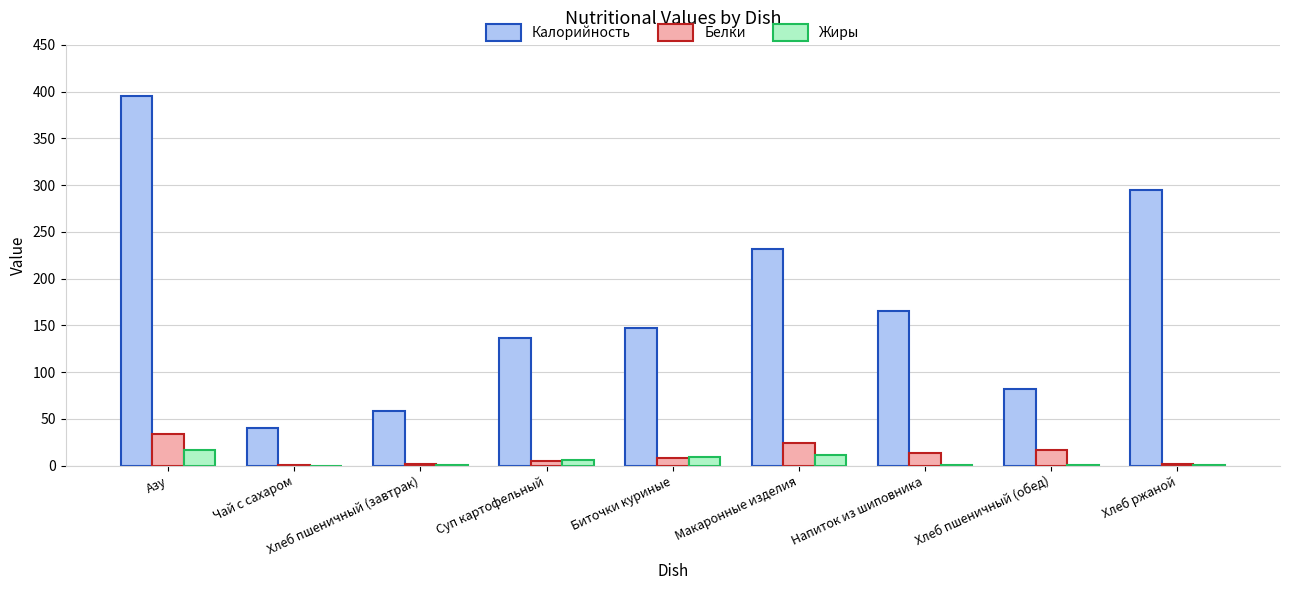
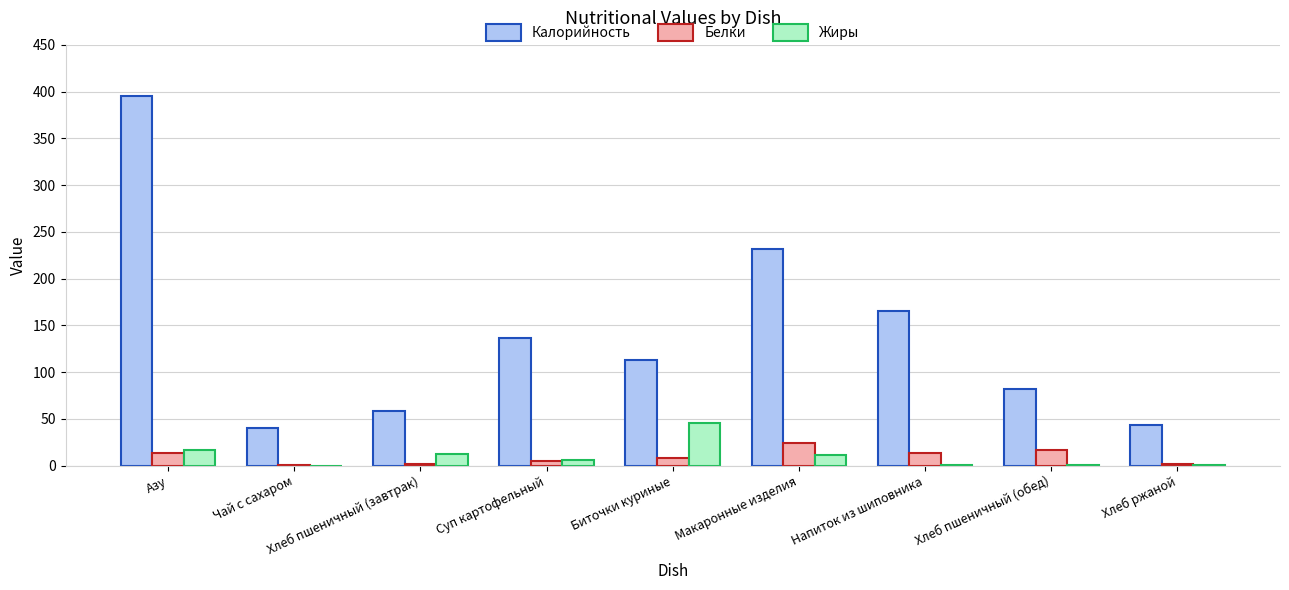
  {
    "Калорийность": {
      "Азу": 400,
      "Чай с сахаром": 40,
      "Хлеб пшеничный (завтрак)": 60,
      "Суп картофельный": 140,
-     "Биточки куриные": 150,
+     "Биточки куриные": 110,
      "Макаронные изделия": 230,
      "Напиток из шиповника": 170,
      "Хлеб пшеничный (обед)": 80,
-     "Хлеб ржаной": 290
+     "Хлеб ржаной": 40
    },
    "Белки": {
-     "Азу": 30,
+     "Азу": 10,
      "Суп картофельный": 0,
      "Биточки куриные": 10,
      "Макаронные изделия": 20,
      "Напиток из шиповника": 10,
      "Хлеб пшеничный (обед)": 20
    },
    "Жиры": {
      "Азу": 20,
-     "Хлеб пшеничный (завтрак)": 0,
+     "Хлеб пшеничный (завтрак)": 10,
      "Суп картофельный": 10,
-     "Биточки куриные": 10,
+     "Биточки куриные": 50,
      "Макаронные изделия": 10
    }
  }
